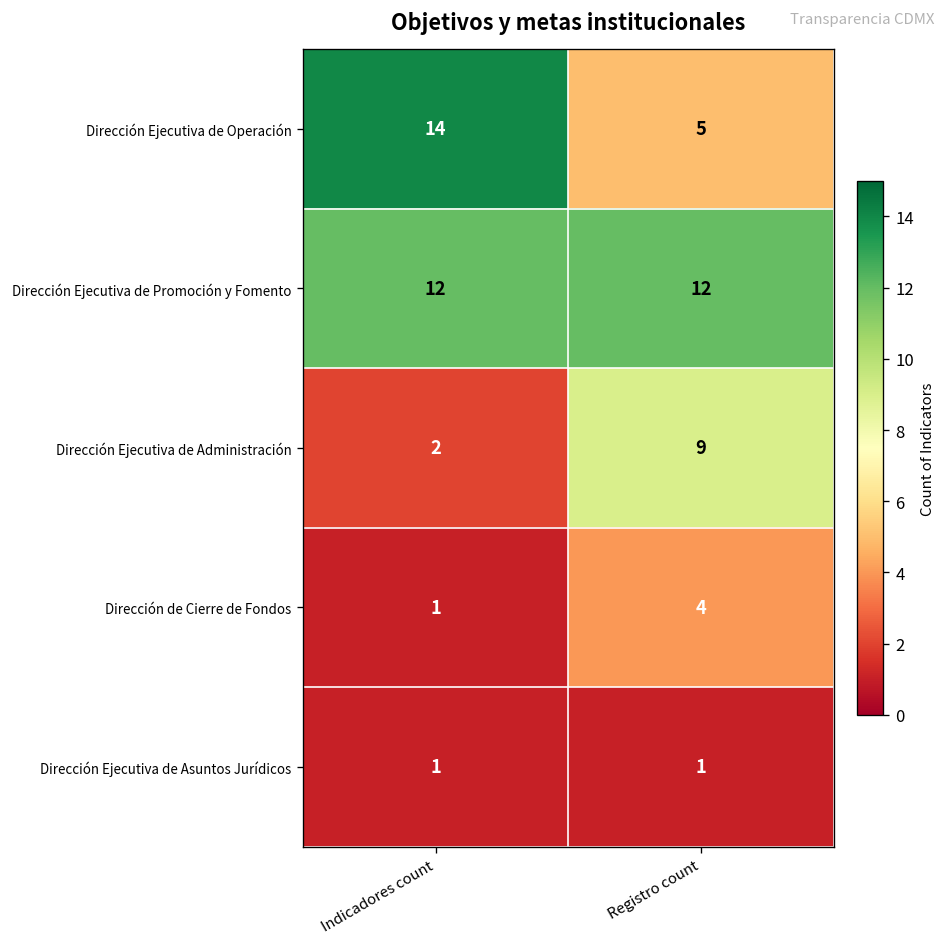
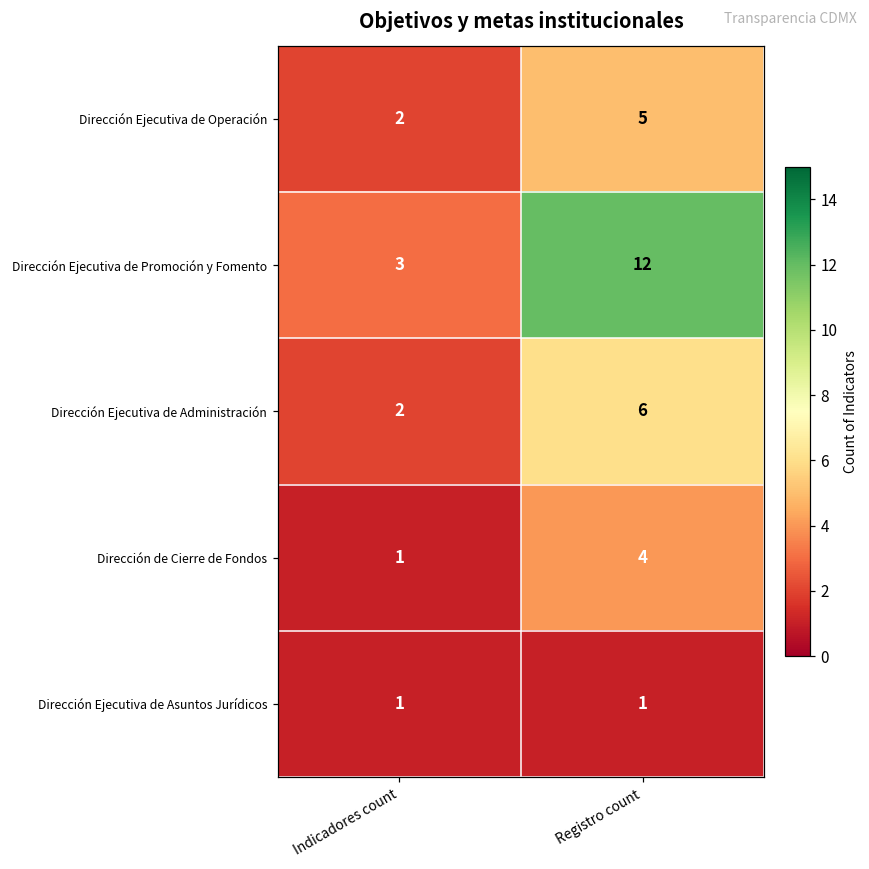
  {
    "Dirección Ejecutiva de Operación": {
-     "Indicadores count": 14,
+     "Indicadores count": 2,
      "Registro count": 5
    },
    "Dirección Ejecutiva de Promoción y Fomento": {
-     "Indicadores count": 12,
+     "Indicadores count": 3,
      "Registro count": 12
    },
    "Dirección Ejecutiva de Administración": {
      "Indicadores count": 2,
-     "Registro count": 9
+     "Registro count": 6
    },
    "Dirección de Cierre de Fondos": {
      "Indicadores count": 1,
      "Registro count": 4
    },
    "Dirección Ejecutiva de Asuntos Jurídicos": {
      "Indicadores count": 1,
      "Registro count": 1
    }
  }
